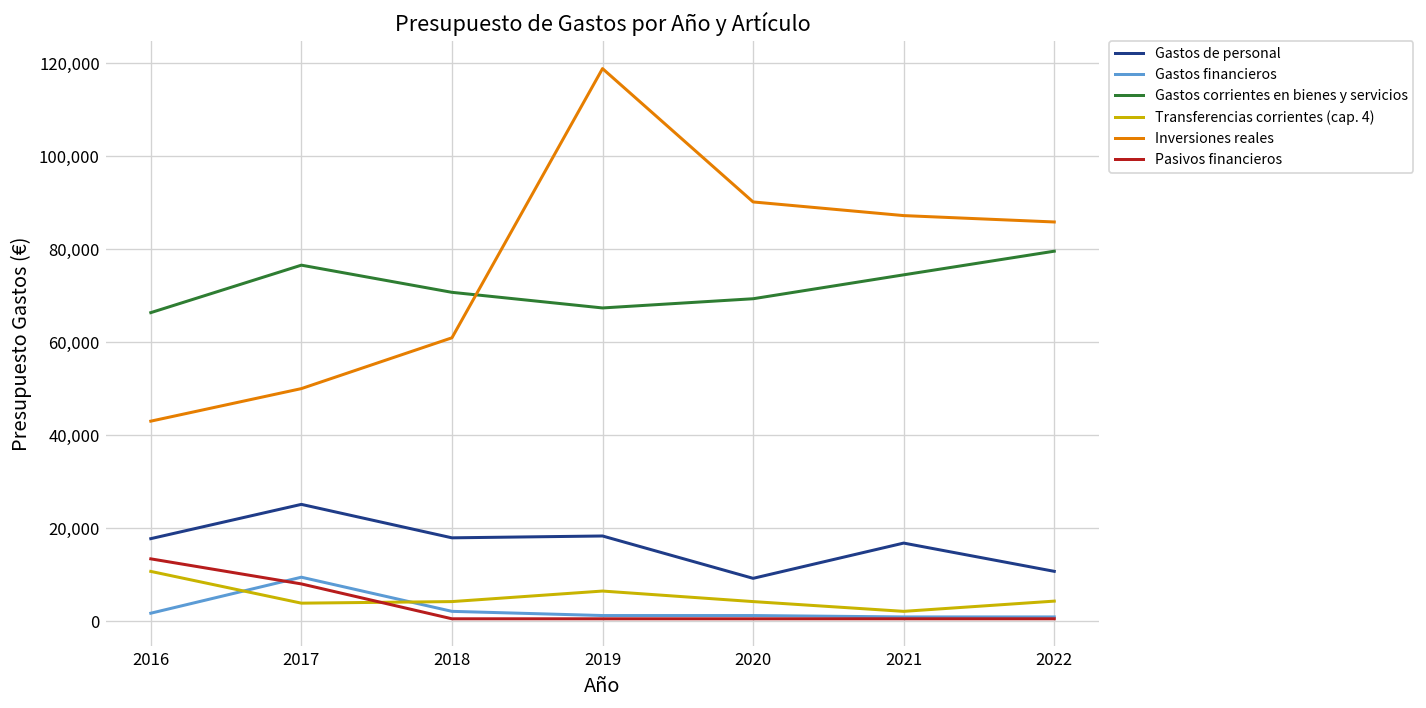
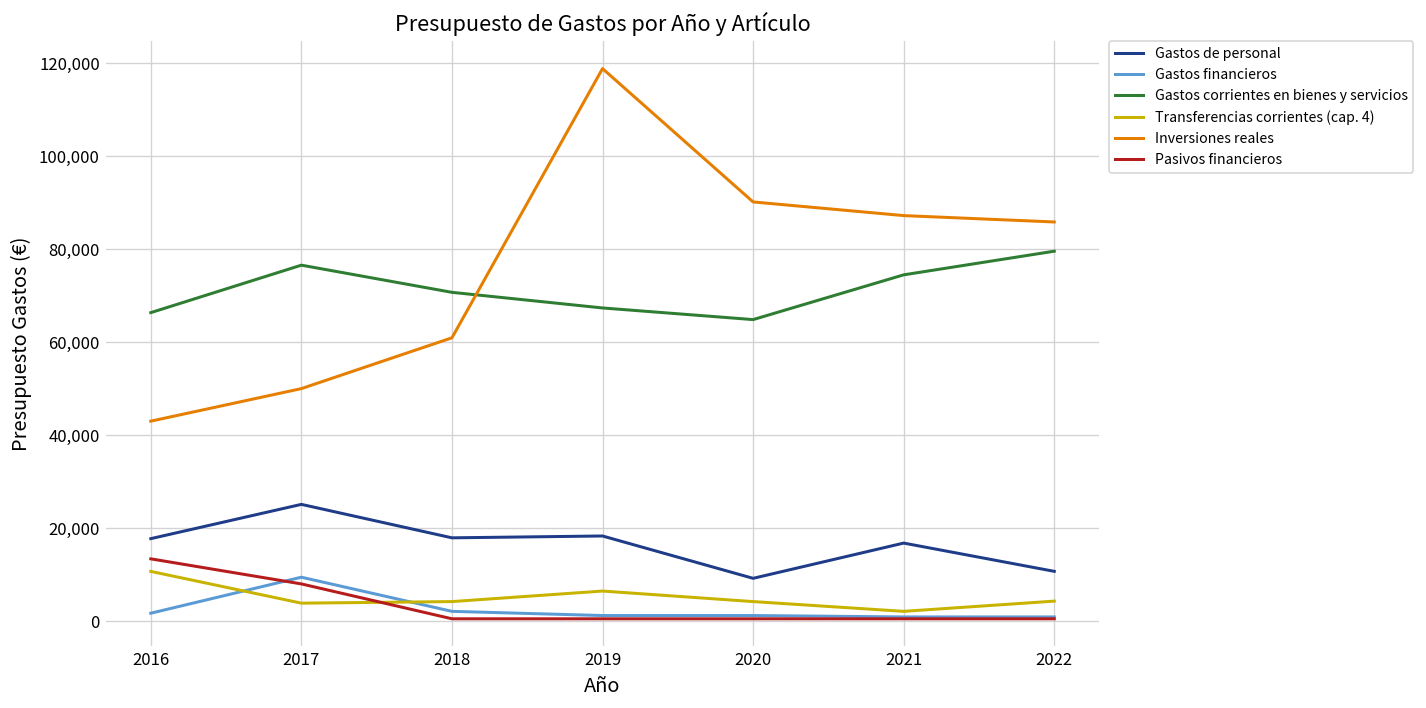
  {
    "Gastos de personal": {
      "2016": "18,000",
      "2017": "25,000",
      "2018": "18,000",
      "2019": "18,000",
      "2020": "9,000",
      "2021": "17,000",
      "2022": "11,000"
    },
    "Gastos financieros": {
      "2016": "2,000",
      "2017": "9,000",
      "2018": "2,000",
      "2019": "1,000",
      "2020": "1,000"
    },
    "Gastos corrientes en bienes y servicios": {
      "2016": "66,000",
      "2017": "77,000",
      "2018": "71,000",
      "2019": "67,000",
-     "2020": "69,000",
+     "2020": "65,000",
      "2021": "74,000",
      "2022": "80,000"
    },
    "Transferencias corrientes (cap. 4)": {
      "2016": "11,000",
      "2017": "4,000",
      "2018": "4,000",
      "2019": "6,000",
      "2020": "4,000",
      "2021": "2,000",
      "2022": "4,000"
    },
    "Inversiones reales": {
      "2016": "43,000",
      "2017": "50,000",
      "2018": "61,000",
      "2019": "119,000",
      "2020": "90,000",
      "2021": "87,000",
      "2022": "86,000"
    },
    "Pasivos financieros": {
      "2016": "13,000",
      "2017": "8,000",
      "2018": "1,000",
      "2019": "1,000",
      "2020": "1,000"
    }
  }
